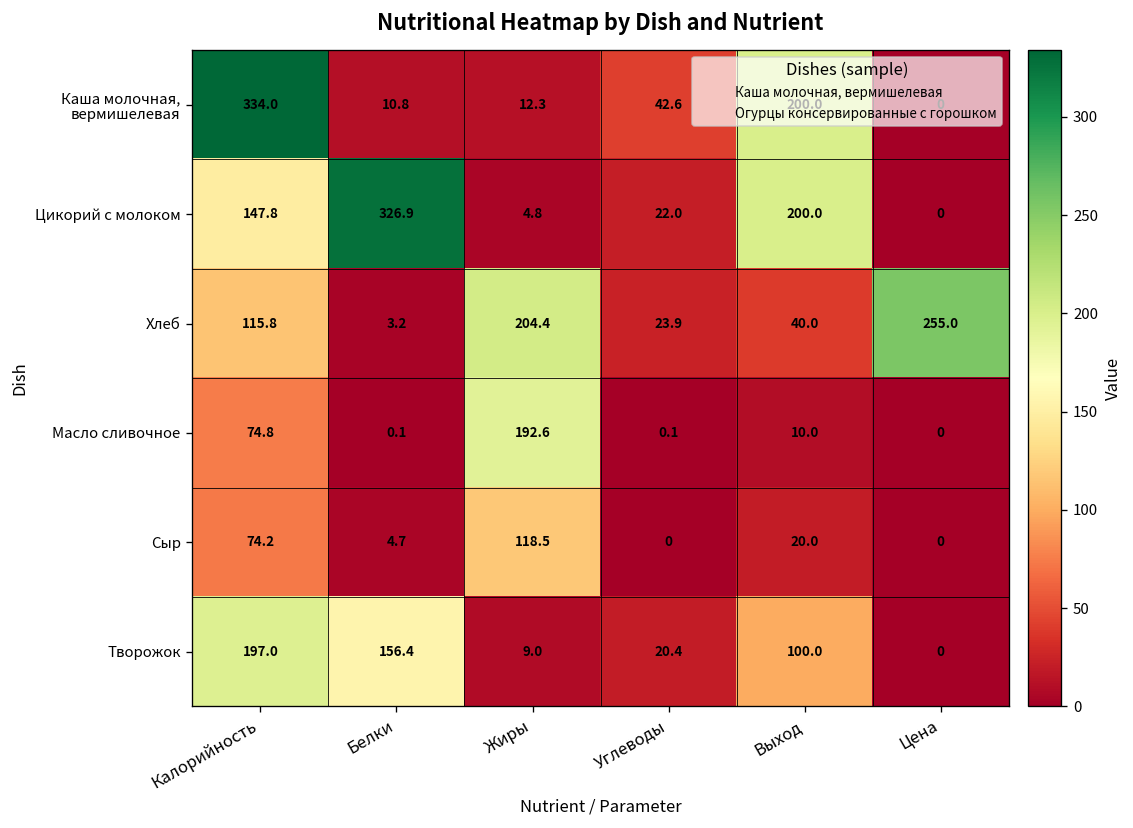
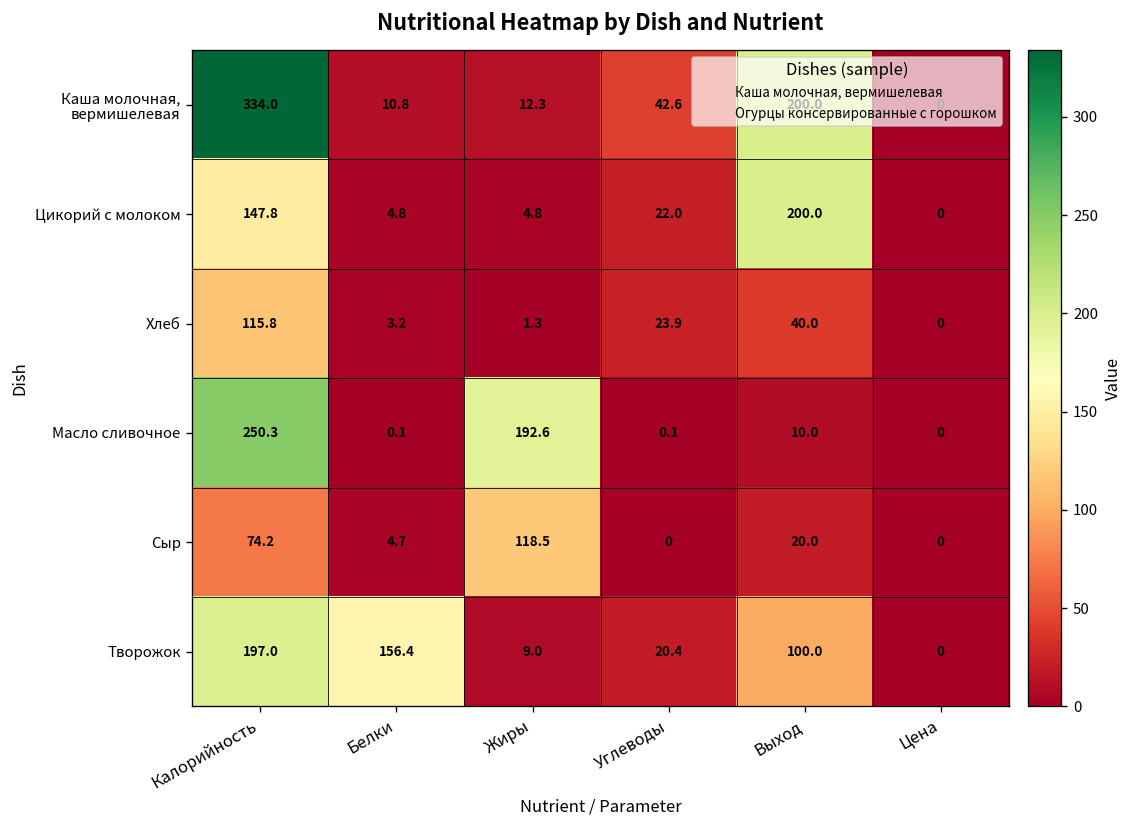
  {
    "Каша молочная, вермишелевая": {
      "Калорийность": 334.0,
      "Белки": 10.8,
      "Жиры": 12.3,
      "Углеводы": 42.6
    },
    "Цикорий с молоком": {
      "Калорийность": 147.8,
-     "Белки": 326.9,
+     "Белки": 4.8,
      "Жиры": 4.8,
      "Углеводы": 22.0,
      "Выход": 200.0,
      "Цена": 0
    },
    "Хлеб": {
      "Калорийность": 115.8,
      "Белки": 3.2,
-     "Жиры": 204.4,
+     "Жиры": 1.3,
      "Углеводы": 23.9,
      "Выход": 40.0,
-     "Цена": 255.0
+     "Цена": 0
    },
    "Масло сливочное": {
-     "Калорийность": 74.8,
+     "Калорийность": 250.3,
      "Белки": 0.1,
      "Жиры": 192.6,
      "Углеводы": 0.1,
      "Выход": 10.0,
      "Цена": 0
    },
    "Сыр": {
      "Калорийность": 74.2,
      "Белки": 4.7,
      "Жиры": 118.5,
      "Углеводы": 0,
      "Выход": 20.0,
      "Цена": 0
    },
    "Творожок": {
      "Калорийность": 197.0,
      "Белки": 156.4,
      "Жиры": 9.0,
      "Углеводы": 20.4,
      "Выход": 100.0,
      "Цена": 0
    }
  }
